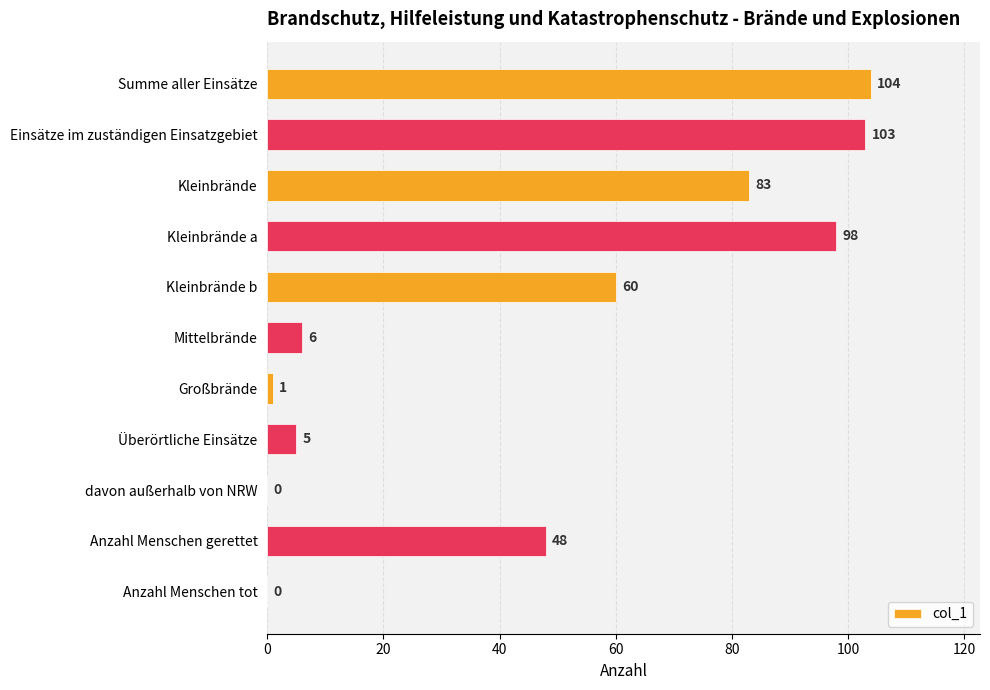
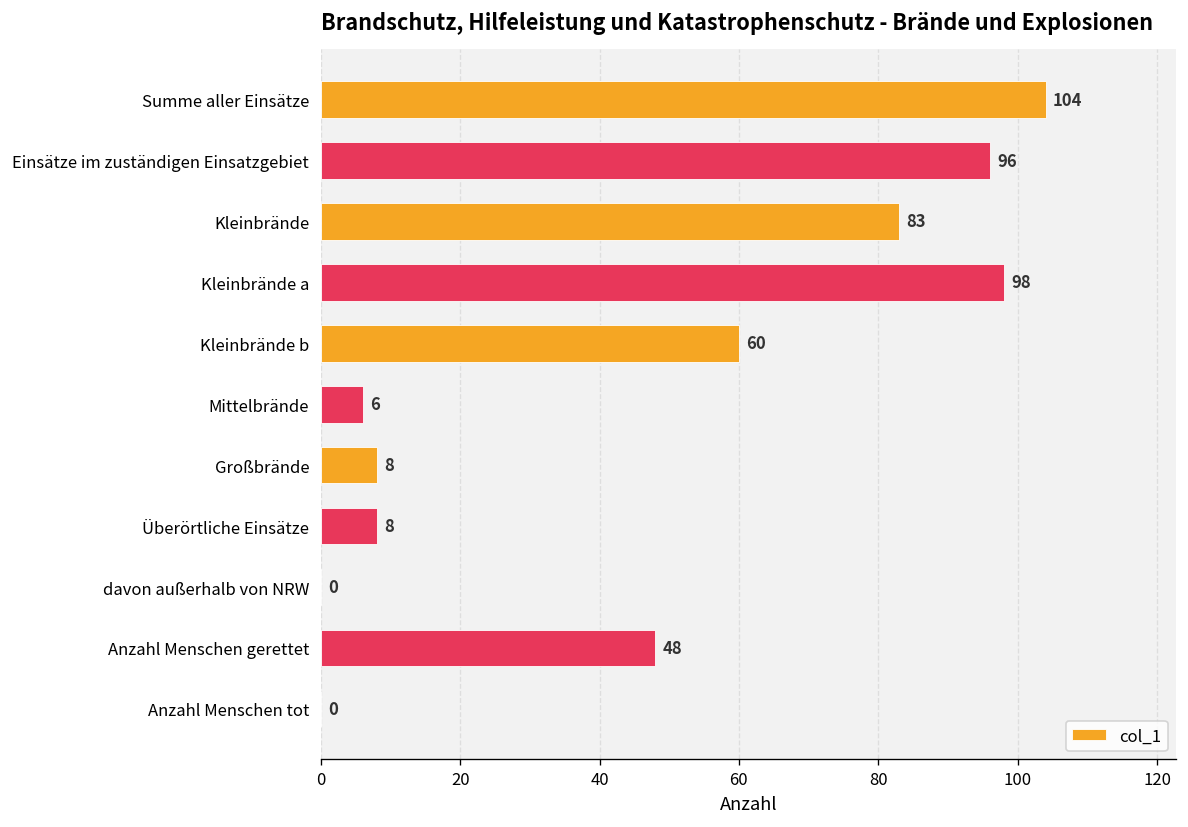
  {
    "Summe aller Einsätze": 104,
-   "Einsätze im zuständigen Einsatzgebiet": 103,
+   "Einsätze im zuständigen Einsatzgebiet": 96,
    "Kleinbrände": 83,
    "Kleinbrände a": 98,
    "Kleinbrände b": 60,
    "Mittelbrände": 6,
-   "Großbrände": 1,
-   "Überörtliche Einsätze": 5,
+   "Großbrände": 8,
+   "Überörtliche Einsätze": 8,
    "davon außerhalb von NRW": 0,
    "Anzahl Menschen gerettet": 48,
    "Anzahl Menschen tot": 0
  }
